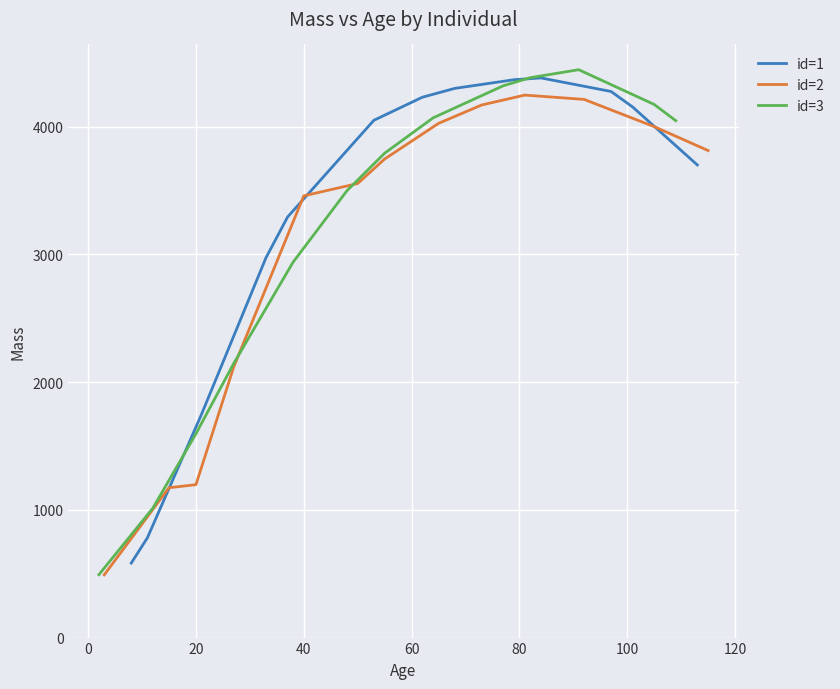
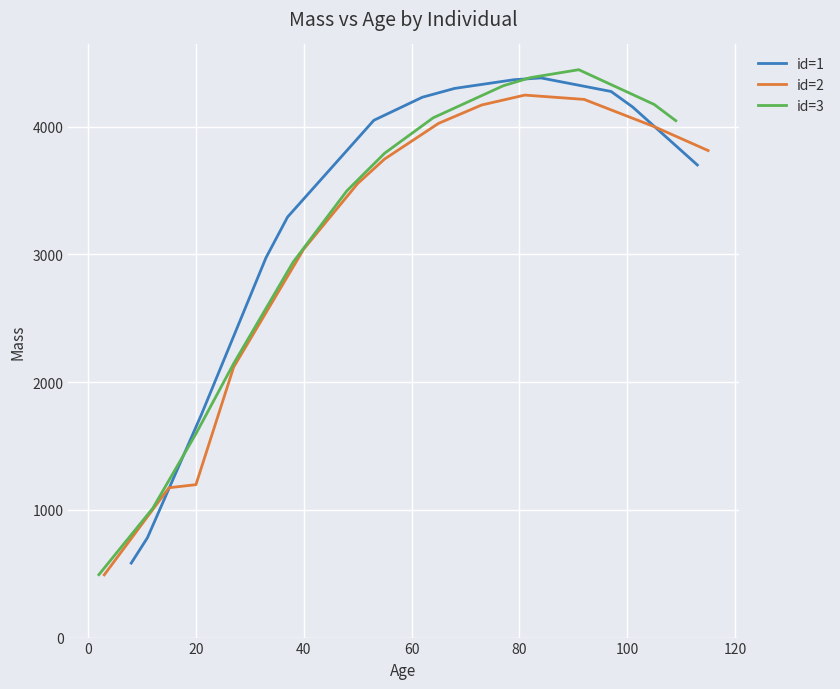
  {
    "id=2": {
      "20": 1200,
-     "40": 3460
+     "40": 3040
    },
    "id=3": {
      "20": 1600
    }
  }
